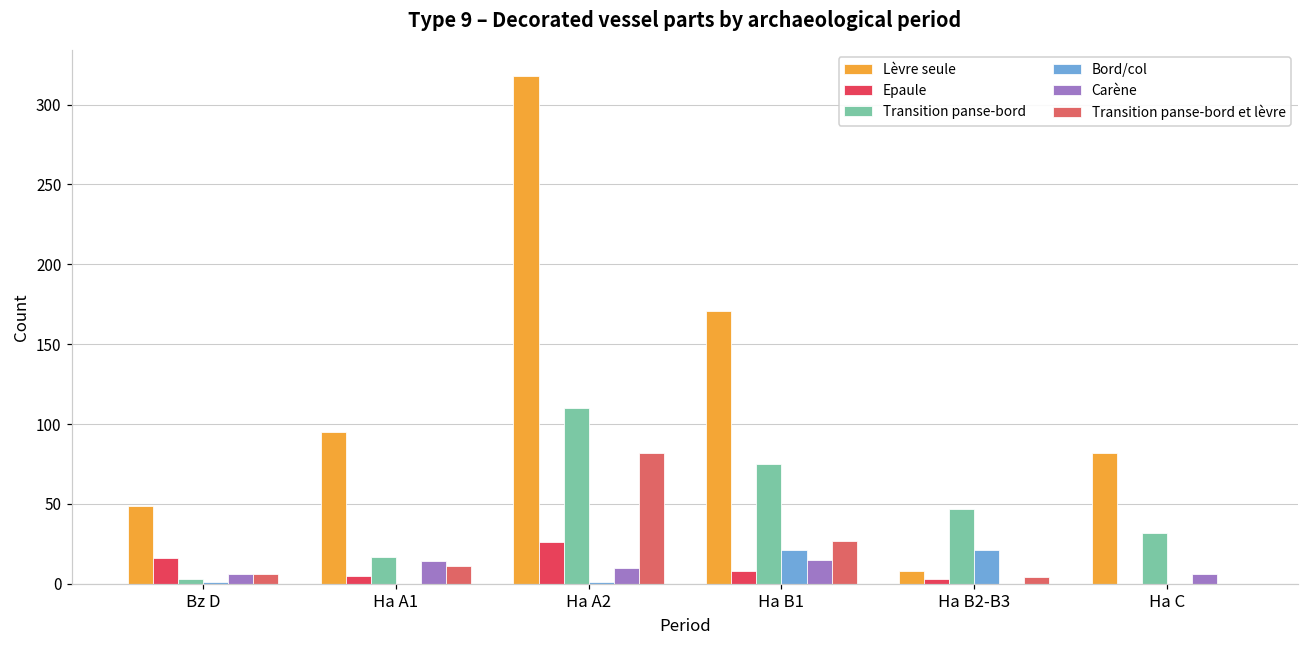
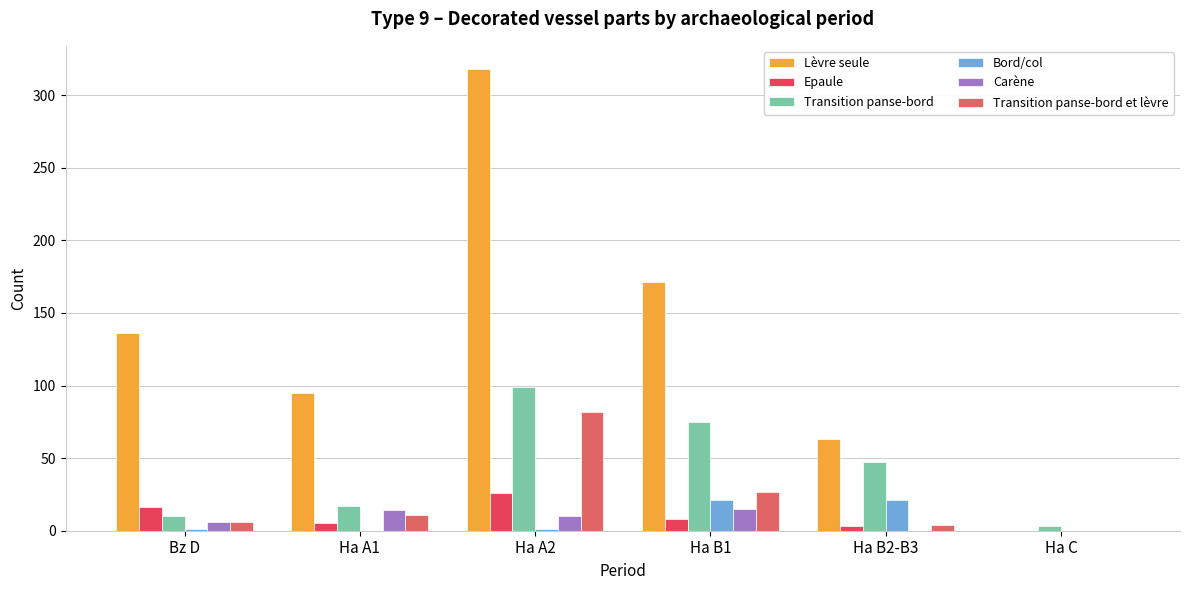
  {
    "Lèvre seule": {
-     "Bz D": 49,
+     "Bz D": 136,
      "Ha A1": 95,
      "Ha A2": 318,
      "Ha B1": 171,
-     "Ha B2-B3": 8,
-     "Ha C": 82
+     "Ha B2-B3": 63,
+     "Ha C": 0
    },
    "Transition panse-bord": {
-     "Bz D": 3,
+     "Bz D": 10,
      "Ha A1": 17,
-     "Ha A2": 110,
+     "Ha A2": 99,
      "Ha B1": 75,
      "Ha B2-B3": 47,
-     "Ha C": 32
+     "Ha C": 3
    },
    "Bord/col": {
      "Ha A1": 0,
      "Ha B1": 21,
      "Ha B2-B3": 21,
      "Ha C": 0
    },
    "Carène": {
      "Bz D": 6,
      "Ha A1": 14,
      "Ha A2": 10,
      "Ha B1": 15,
      "Ha B2-B3": 0,
-     "Ha C": 6
+     "Ha C": 0
    }
  }
